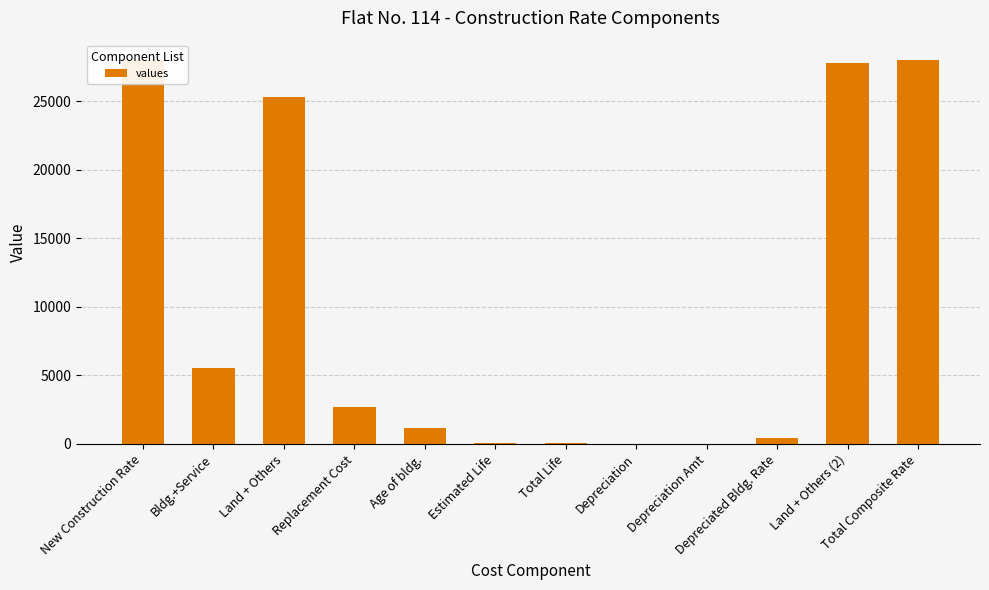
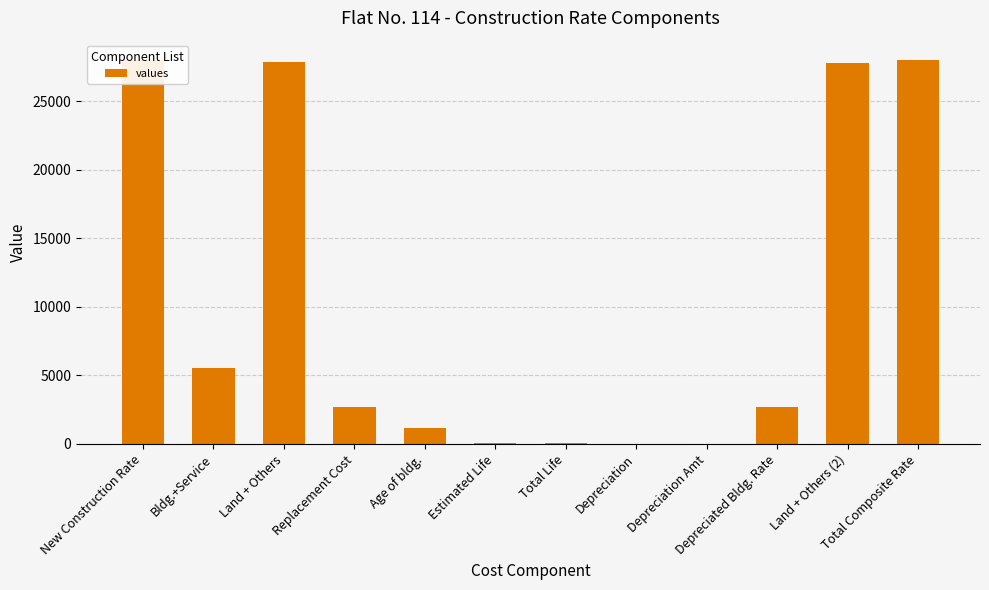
  {
    "Bldg.+Service": 5500,
-   "Land + Others": 25300,
+   "Land + Others": 27900,
    "Replacement Cost": 2700,
    "Age of bldg.": 1200,
    "Depreciation": 0,
    "Depreciation Amt": 0,
-   "Depreciated Bldg. Rate": 400,
+   "Depreciated Bldg. Rate": 2700,
    "Land + Others (2)": 27800,
    "Total Composite Rate": 28000
  }
